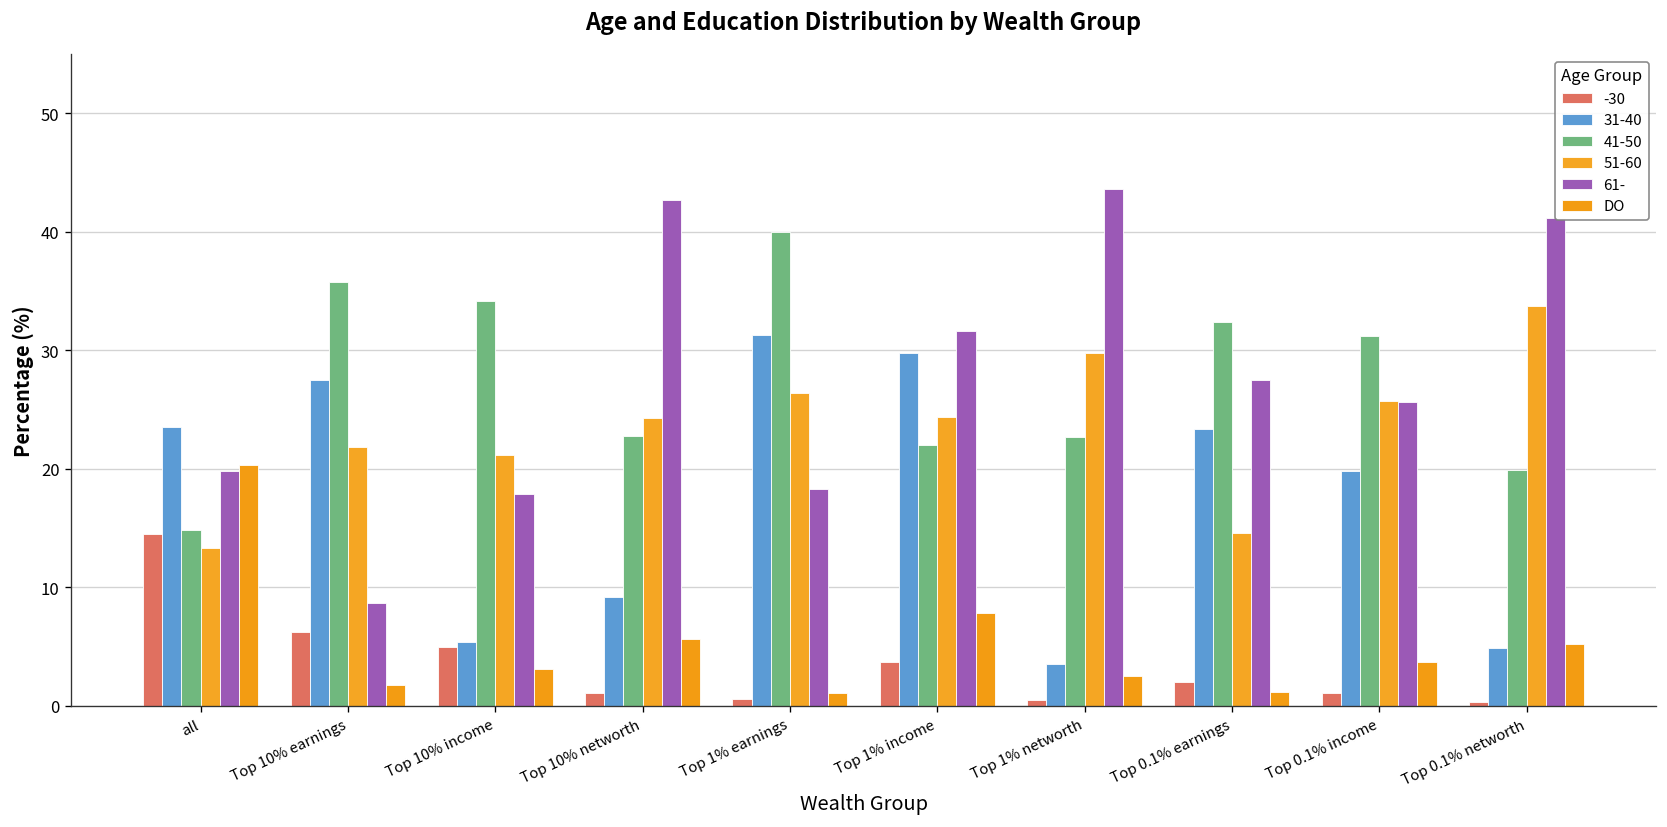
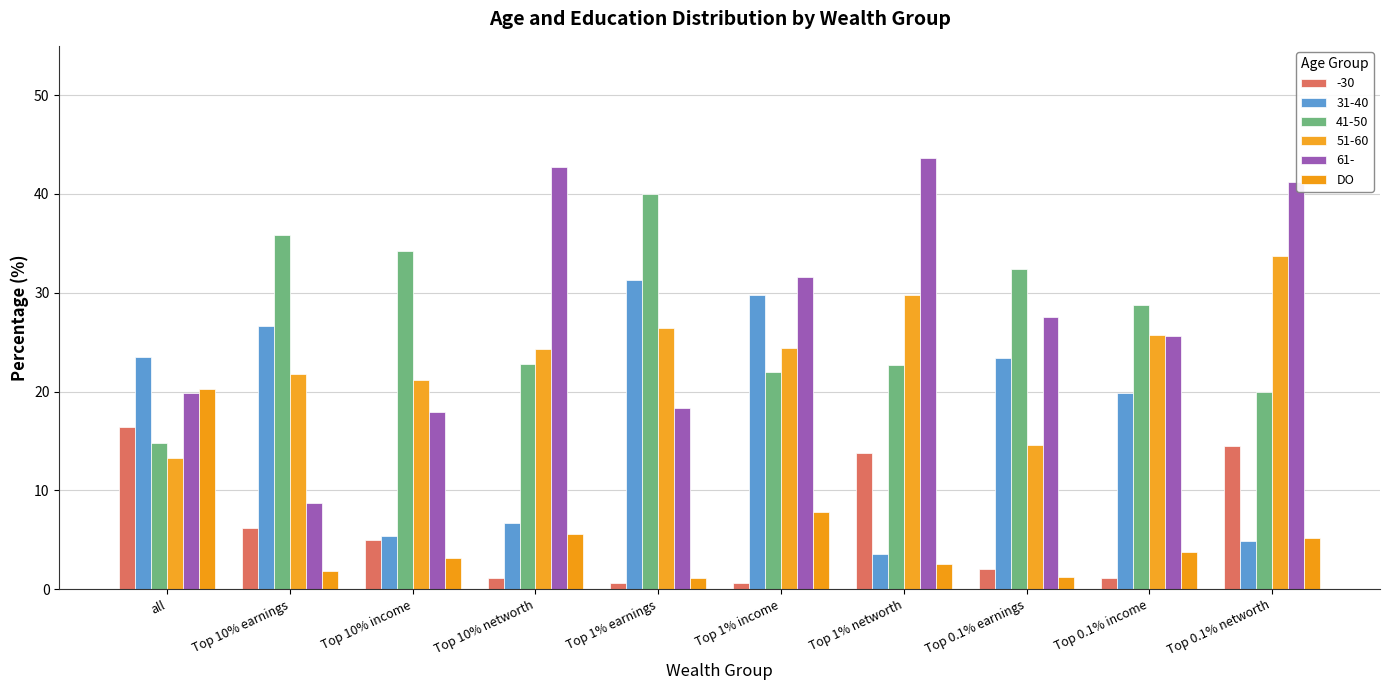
  {
    "-30": {
-     "all": 15,
+     "all": 16,
      "Top 10% earnings": 6,
      "Top 10% income": 5,
      "Top 10% networth": 1,
      "Top 1% earnings": 1,
-     "Top 1% income": 4,
-     "Top 1% networth": 1,
+     "Top 1% income": 1,
+     "Top 1% networth": 14,
      "Top 0.1% earnings": 2,
      "Top 0.1% income": 1,
-     "Top 0.1% networth": 0
+     "Top 0.1% networth": 15
    },
    "31-40": {
      "all": 24,
-     "Top 10% earnings": 28,
+     "Top 10% earnings": 27,
      "Top 10% income": 5,
-     "Top 10% networth": 9,
+     "Top 10% networth": 7,
      "Top 1% earnings": 31,
      "Top 1% income": 30,
      "Top 1% networth": 4,
      "Top 0.1% earnings": 23,
      "Top 0.1% income": 20,
      "Top 0.1% networth": 5
    },
    "41-50": {
      "all": 15,
      "Top 10% earnings": 36,
      "Top 10% income": 34,
      "Top 10% networth": 23,
      "Top 1% earnings": 40,
      "Top 1% income": 22,
      "Top 1% networth": 23,
      "Top 0.1% earnings": 32,
-     "Top 0.1% income": 31,
+     "Top 0.1% income": 29,
      "Top 0.1% networth": 20
    },
    "61-": {
      "all": 20,
      "Top 10% earnings": 9,
      "Top 10% income": 18,
      "Top 10% networth": 43,
      "Top 1% earnings": 18,
      "Top 1% income": 32,
      "Top 1% networth": 44,
      "Top 0.1% earnings": 28,
      "Top 0.1% income": 26,
      "Top 0.1% networth": 41
    }
  }
